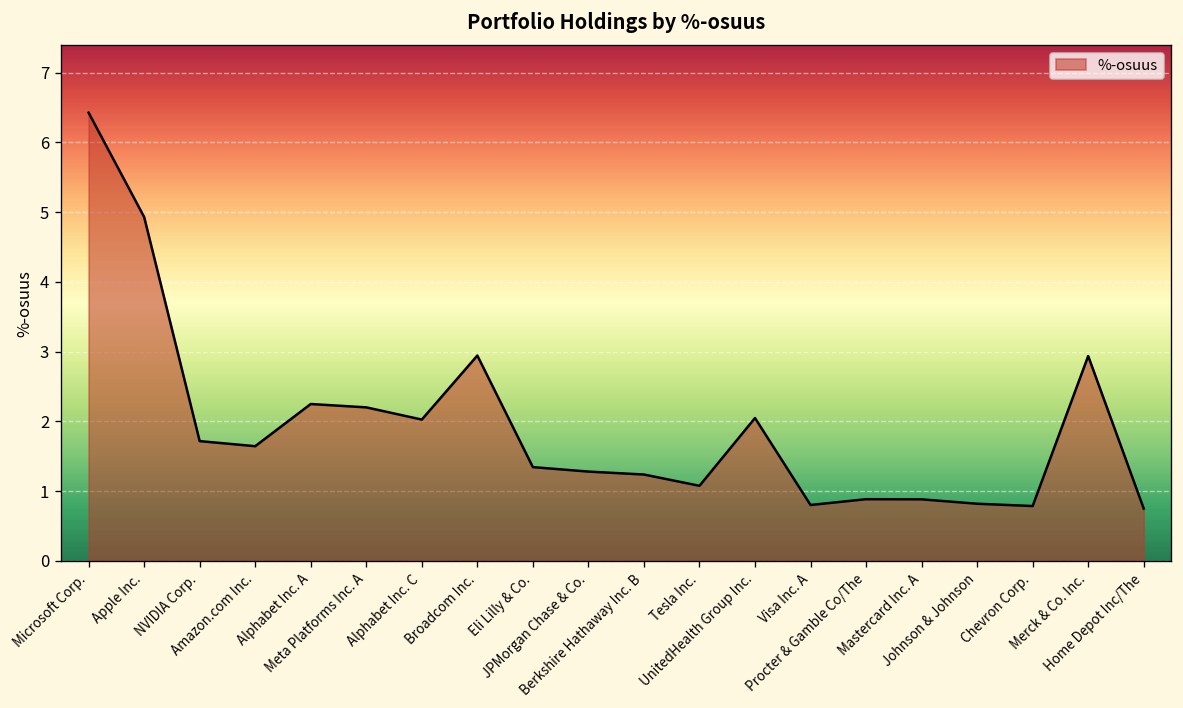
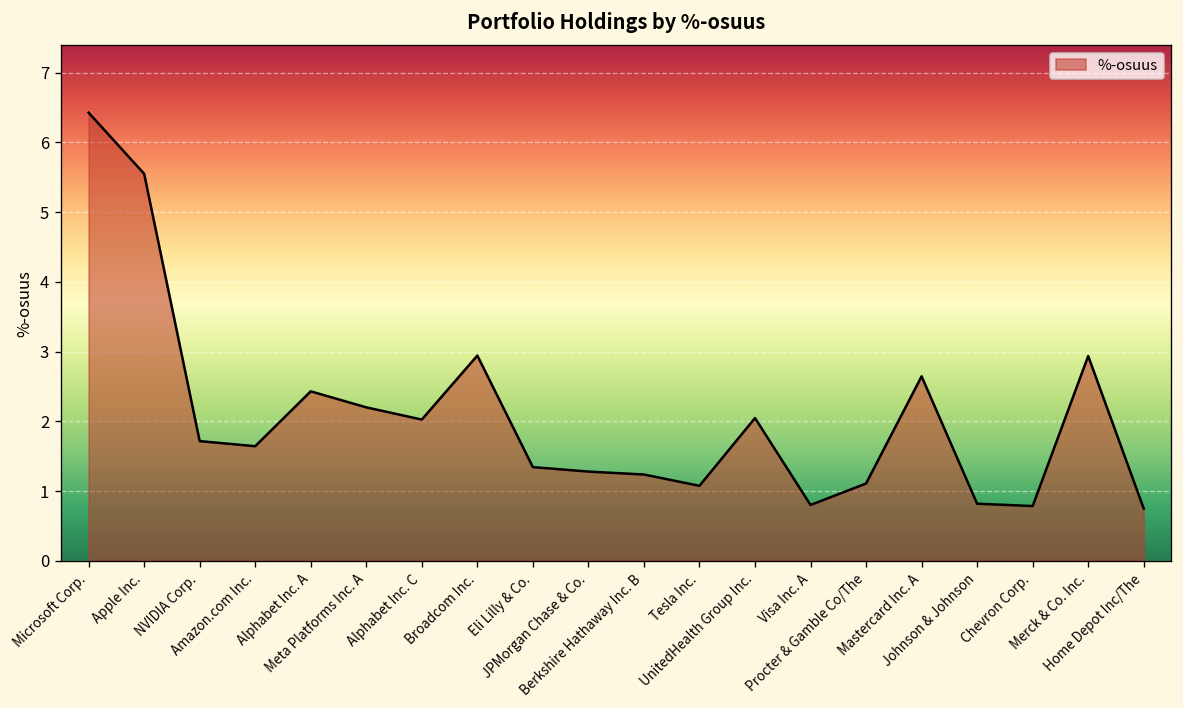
  {
    "Microsoft Corp.": 6.4,
-   "Apple Inc.": 4.9,
+   "Apple Inc.": 5.6,
    "NVIDIA Corp.": 1.7,
    "Amazon.com Inc.": 1.6,
-   "Alphabet Inc. A": 2.2,
+   "Alphabet Inc. A": 2.4,
    "Meta Platforms Inc. A": 2.2,
    "Alphabet Inc. C": 2.0,
    "Broadcom Inc.": 2.9,
    "Eli Lilly & Co.": 1.3,
    "JPMorgan Chase & Co.": 1.3,
    "Berkshire Hathaway Inc. B": 1.2,
    "Tesla Inc.": 1.1,
    "UnitedHealth Group Inc.": 2.0,
    "Visa Inc. A": 0.8,
-   "Procter & Gamble Co/The": 0.9,
-   "Mastercard Inc. A": 0.9,
+   "Procter & Gamble Co/The": 1.1,
+   "Mastercard Inc. A": 2.6,
    "Johnson & Johnson": 0.8,
    "Chevron Corp.": 0.8,
    "Merck & Co. Inc.": 2.9,
    "Home Depot Inc/The": 0.7
  }
